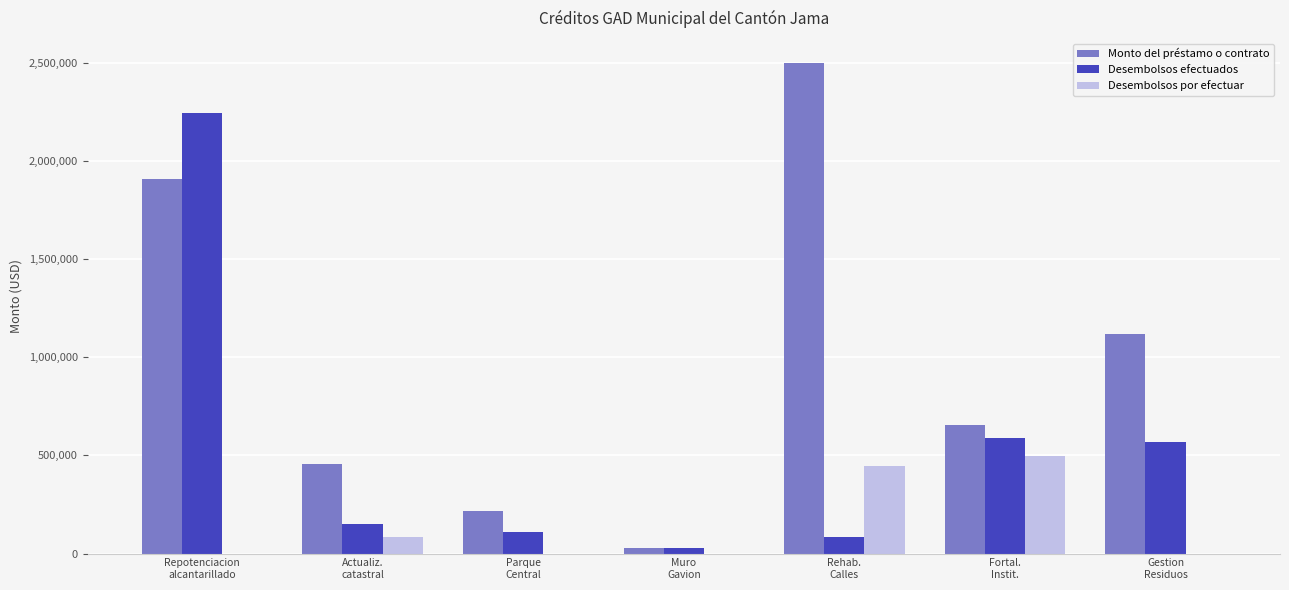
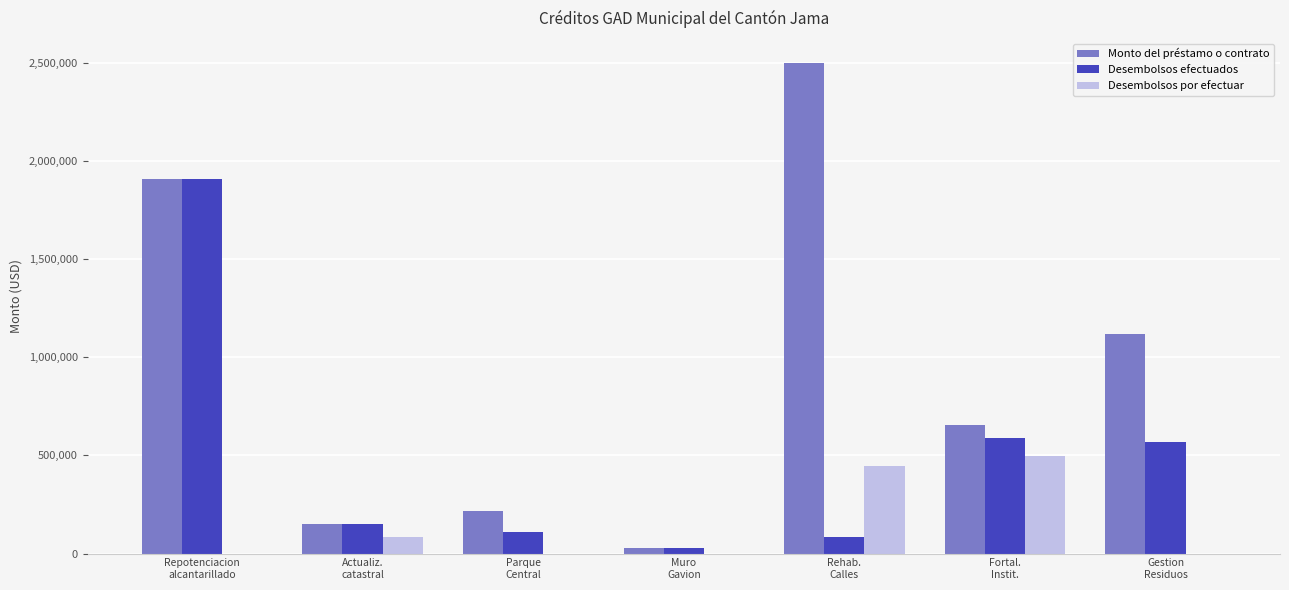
  {
    "Monto del préstamo o contrato": {
      "Repotenciacion alcantarillado": "1,910,000",
-     "Actualiz. catastral": "460,000",
+     "Actualiz. catastral": "150,000",
      "Parque Central": "220,000",
      "Muro Gavion": "30,000",
      "Rehab. Calles": "2,500,000",
      "Fortal. Instit.": "650,000",
      "Gestion Residuos": "1,120,000"
    },
    "Desembolsos efectuados": {
-     "Repotenciacion alcantarillado": "2,240,000",
+     "Repotenciacion alcantarillado": "1,910,000",
      "Actualiz. catastral": "150,000",
      "Parque Central": "110,000",
      "Muro Gavion": "30,000",
      "Rehab. Calles": "90,000",
      "Fortal. Instit.": "590,000",
      "Gestion Residuos": "570,000"
    },
    "Desembolsos por efectuar": {
      "Repotenciacion alcantarillado": "0",
      "Actualiz. catastral": "80,000",
      "Parque Central": "0",
      "Muro Gavion": "0",
      "Rehab. Calles": "450,000",
      "Fortal. Instit.": "500,000",
      "Gestion Residuos": "0"
    }
  }
